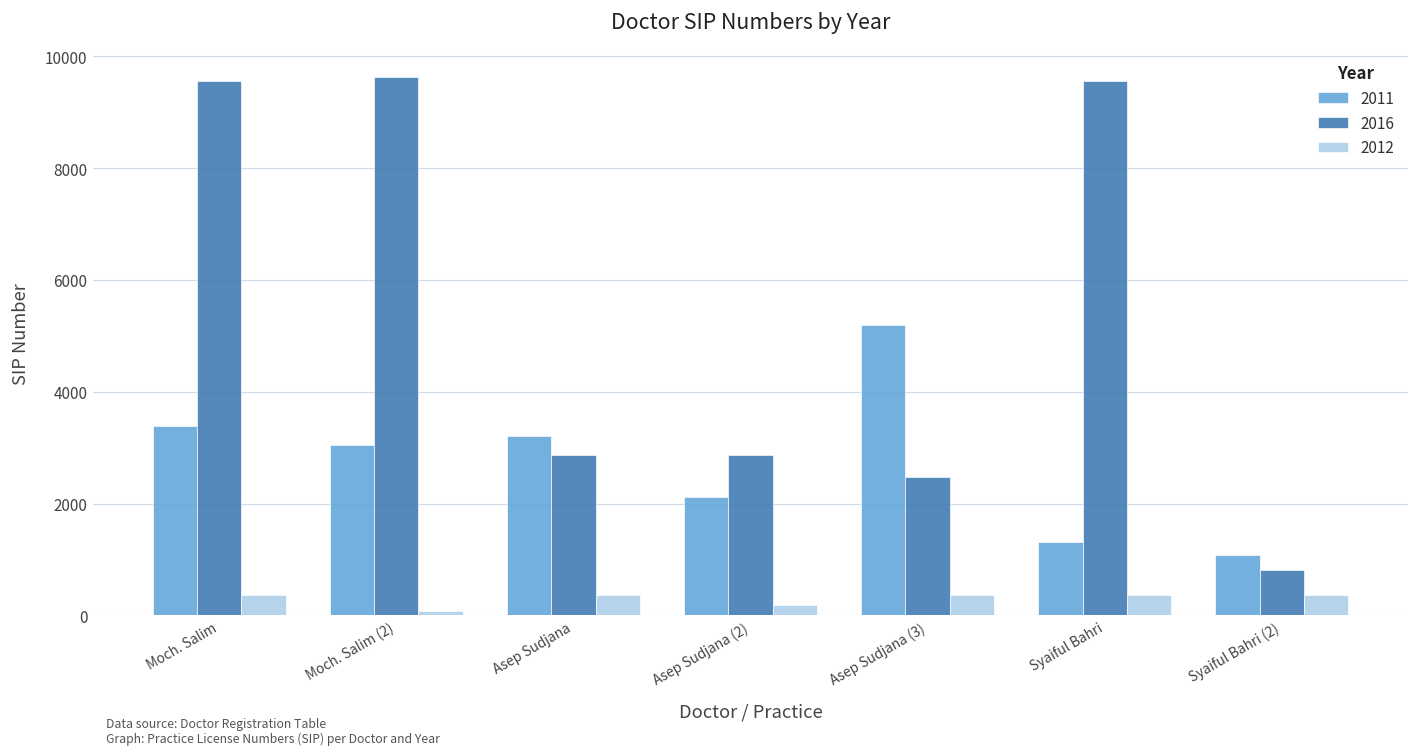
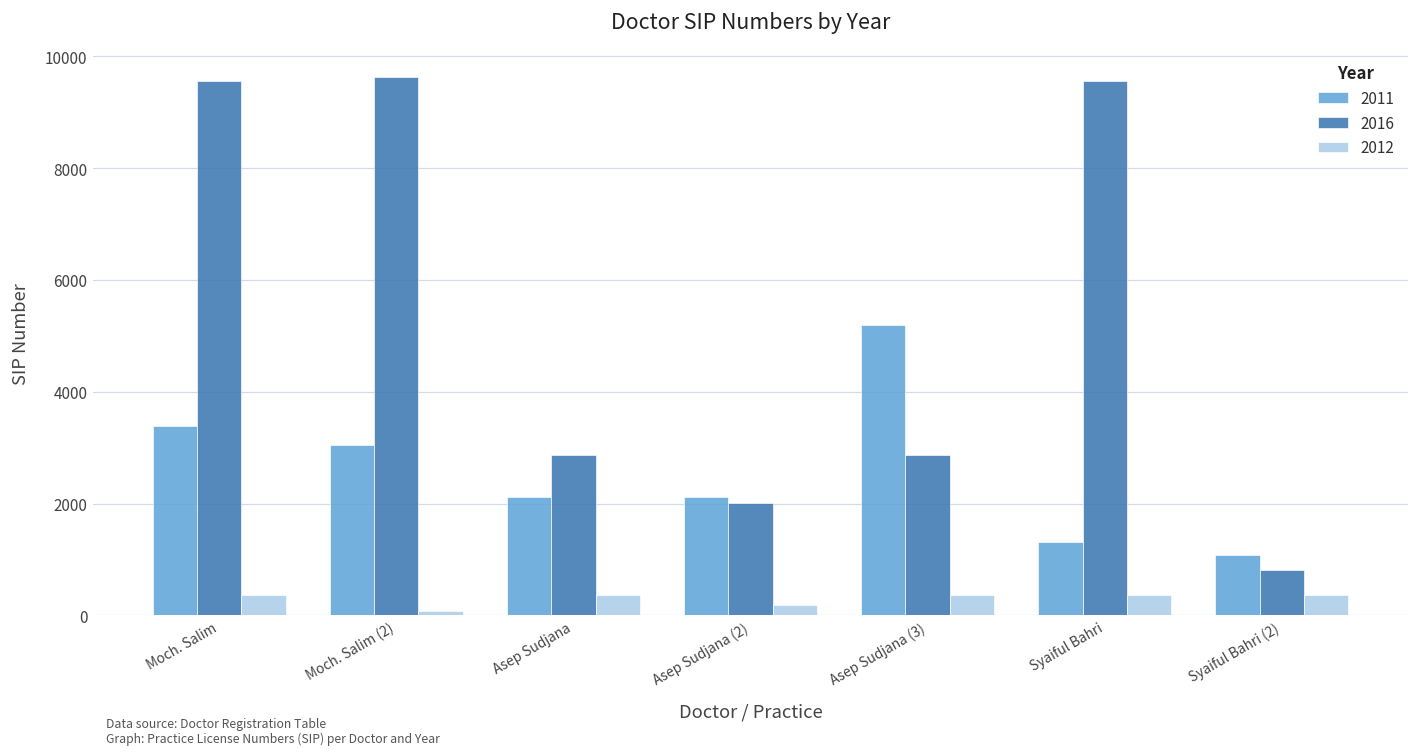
  {
    "2011": {
      "Moch. Salim": 3400,
      "Moch. Salim (2)": 3000,
-     "Asep Sudjana": 3200,
+     "Asep Sudjana": 2100,
      "Asep Sudjana (2)": 2100,
      "Asep Sudjana (3)": 5200,
      "Syaiful Bahri": 1300,
      "Syaiful Bahri (2)": 1100
    },
    "2016": {
      "Moch. Salim": 9600,
      "Moch. Salim (2)": 9600,
      "Asep Sudjana": 2900,
-     "Asep Sudjana (2)": 2900,
-     "Asep Sudjana (3)": 2500,
+     "Asep Sudjana (2)": 2000,
+     "Asep Sudjana (3)": 2900,
      "Syaiful Bahri": 9600,
      "Syaiful Bahri (2)": 800
    },
    "2012": {
      "Moch. Salim": 400,
      "Moch. Salim (2)": 100,
      "Asep Sudjana": 400,
      "Asep Sudjana (2)": 200,
      "Asep Sudjana (3)": 400,
      "Syaiful Bahri": 400,
      "Syaiful Bahri (2)": 400
    }
  }
